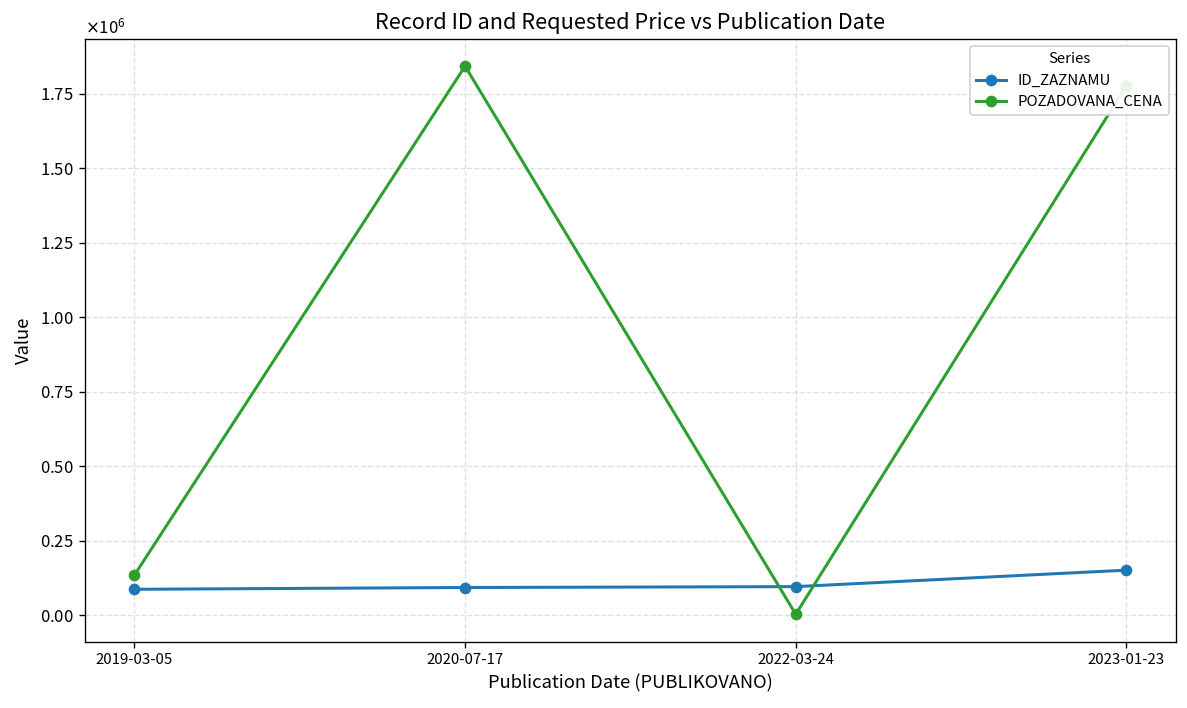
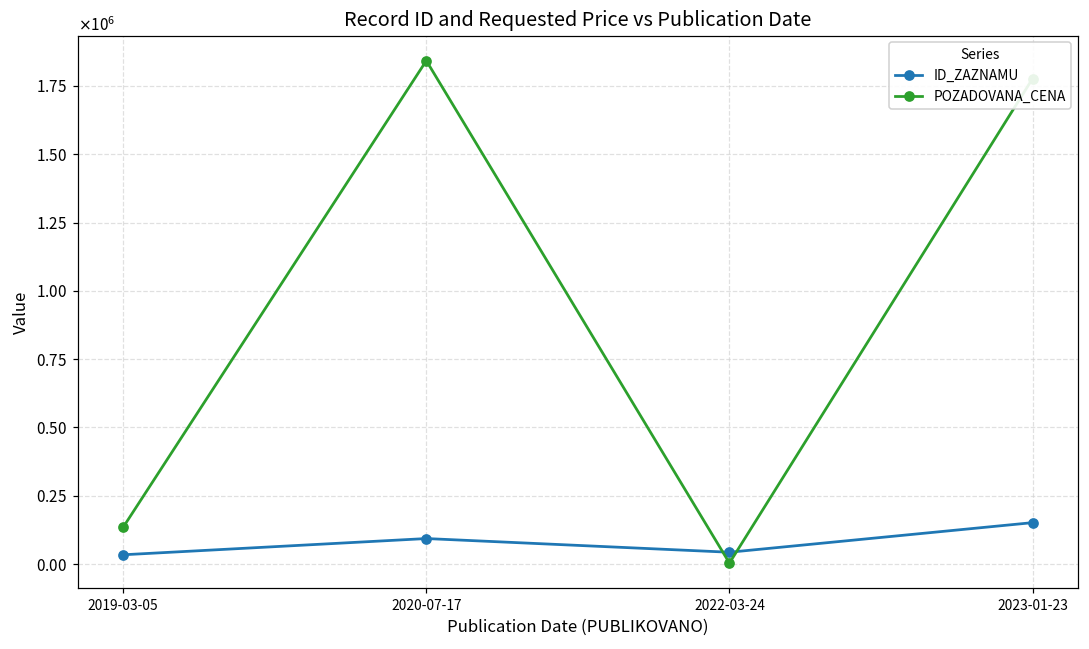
  {
    "ID_ZAZNAMU": {
-     "2019-03-05": 90000,
+     "2019-03-05": 30000,
      "2020-07-17": 90000,
-     "2022-03-24": 100000,
+     "2022-03-24": 40000,
      "2023-01-23": 150000
    },
    "POZADOVANA_CENA": {
      "2019-03-05": 140000,
      "2020-07-17": 1840000,
      "2022-03-24": 0
    }
  }
